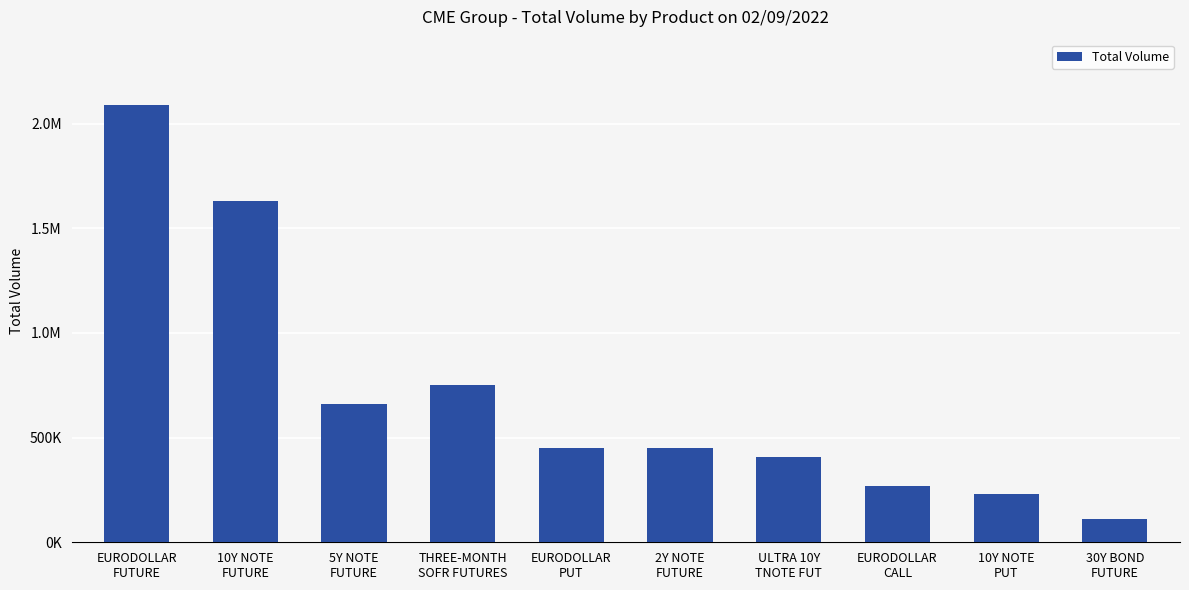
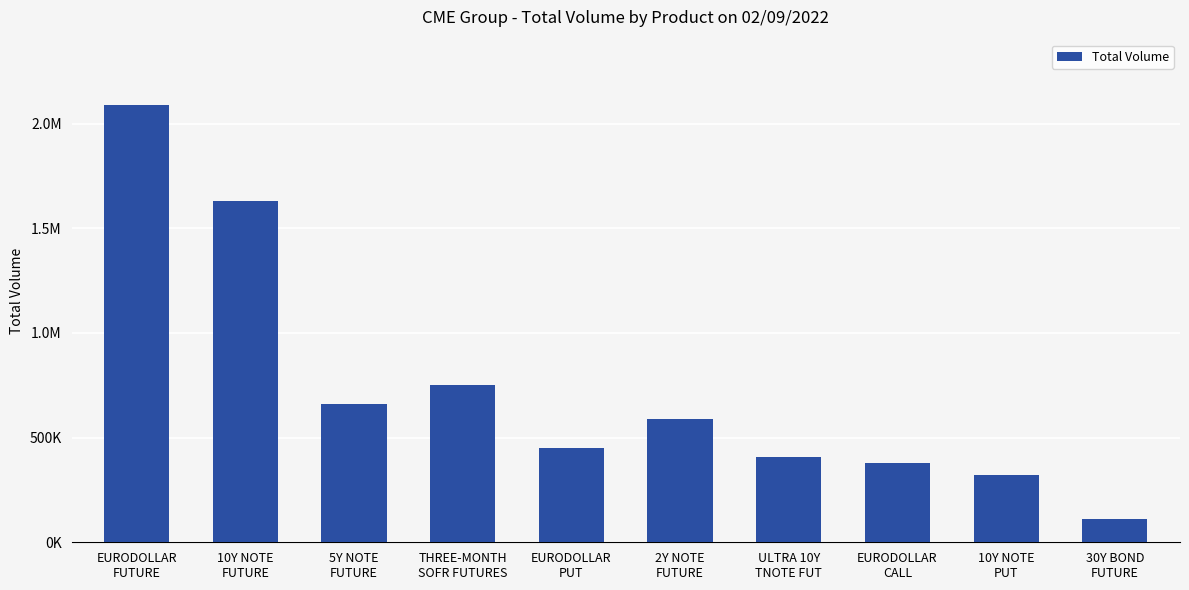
  {
    "EURODOLLAR FUTURE": 2090000,
    "10Y NOTE FUTURE": 1630000,
    "5Y NOTE FUTURE": 660000,
    "THREE-MONTH SOFR FUTURES": 750000,
    "EURODOLLAR PUT": 450000,
-   "2Y NOTE FUTURE": 450000,
+   "2Y NOTE FUTURE": 590000,
    "ULTRA 10Y TNOTE FUT": 410000,
-   "EURODOLLAR CALL": 270000,
-   "10Y NOTE PUT": 230000,
+   "EURODOLLAR CALL": 380000,
+   "10Y NOTE PUT": 320000,
    "30Y BOND FUTURE": 110000
  }
